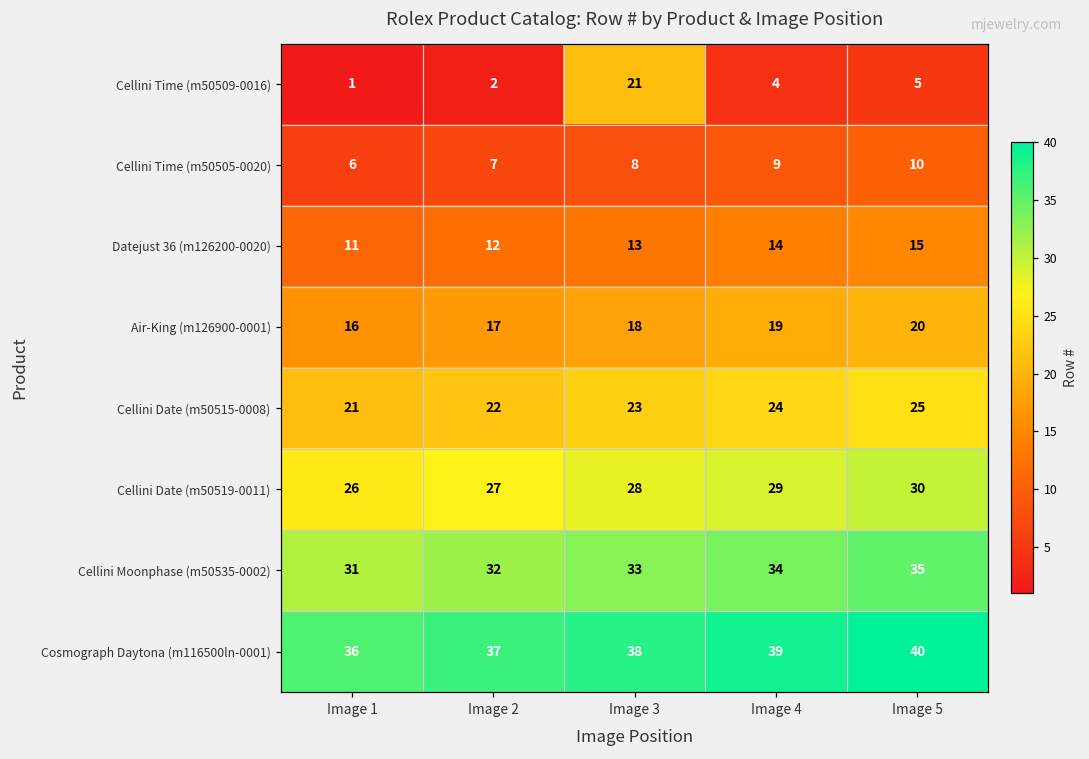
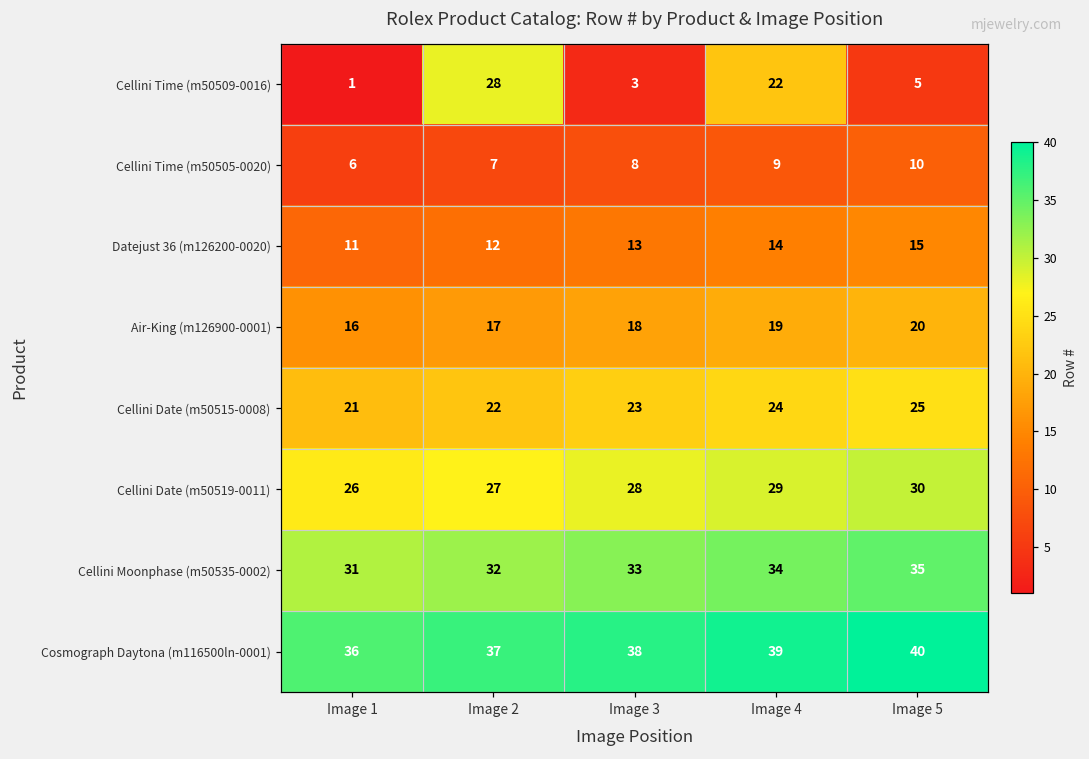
  {
    "Cellini Time (m50509-0016)": {
      "Image 1": 1,
-     "Image 2": 2,
-     "Image 3": 21,
-     "Image 4": 4,
+     "Image 2": 28,
+     "Image 3": 3,
+     "Image 4": 22,
      "Image 5": 5
    },
    "Cellini Time (m50505-0020)": {
      "Image 1": 6,
      "Image 2": 7,
      "Image 3": 8,
      "Image 4": 9,
      "Image 5": 10
    },
    "Datejust 36 (m126200-0020)": {
      "Image 1": 11,
      "Image 2": 12,
      "Image 3": 13,
      "Image 4": 14,
      "Image 5": 15
    },
    "Air-King (m126900-0001)": {
      "Image 1": 16,
      "Image 2": 17,
      "Image 3": 18,
      "Image 4": 19,
      "Image 5": 20
    },
    "Cellini Date (m50515-0008)": {
      "Image 1": 21,
      "Image 2": 22,
      "Image 3": 23,
      "Image 4": 24,
      "Image 5": 25
    },
    "Cellini Date (m50519-0011)": {
      "Image 1": 26,
      "Image 2": 27,
      "Image 3": 28,
      "Image 4": 29,
      "Image 5": 30
    },
    "Cellini Moonphase (m50535-0002)": {
      "Image 1": 31,
      "Image 2": 32,
      "Image 3": 33,
      "Image 4": 34,
      "Image 5": 35
    },
    "Cosmograph Daytona (m116500ln-0001)": {
      "Image 1": 36,
      "Image 2": 37,
      "Image 3": 38,
      "Image 4": 39,
      "Image 5": 40
    }
  }
